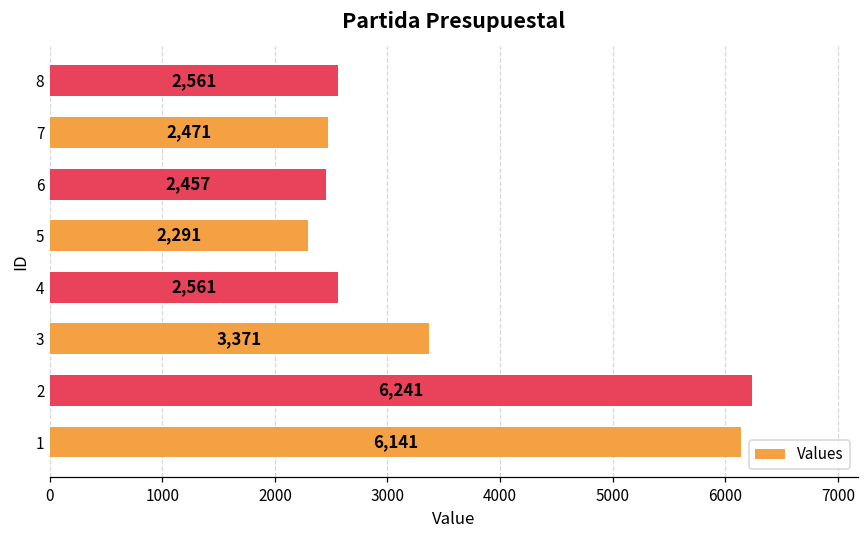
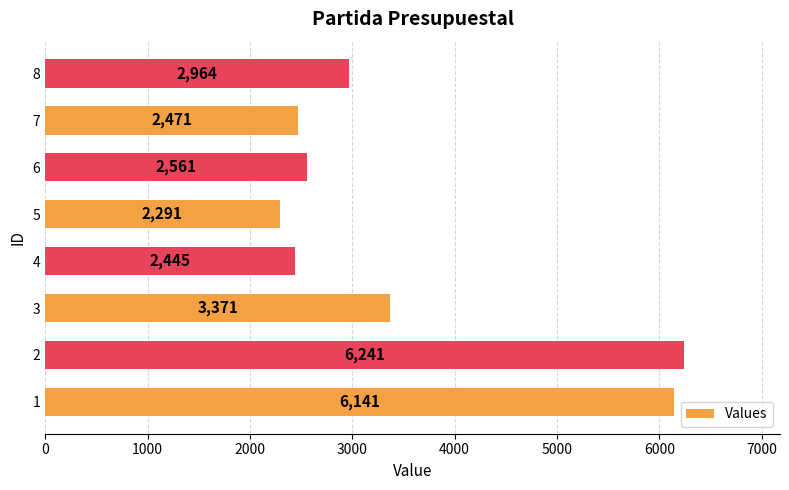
  {
-   "8": "2,561",
+   "8": "2,964",
    "7": "2,471",
-   "6": "2,457",
+   "6": "2,561",
    "5": "2,291",
-   "4": "2,561",
+   "4": "2,445",
    "3": "3,371",
    "2": "6,241",
    "1": "6,141"
  }
